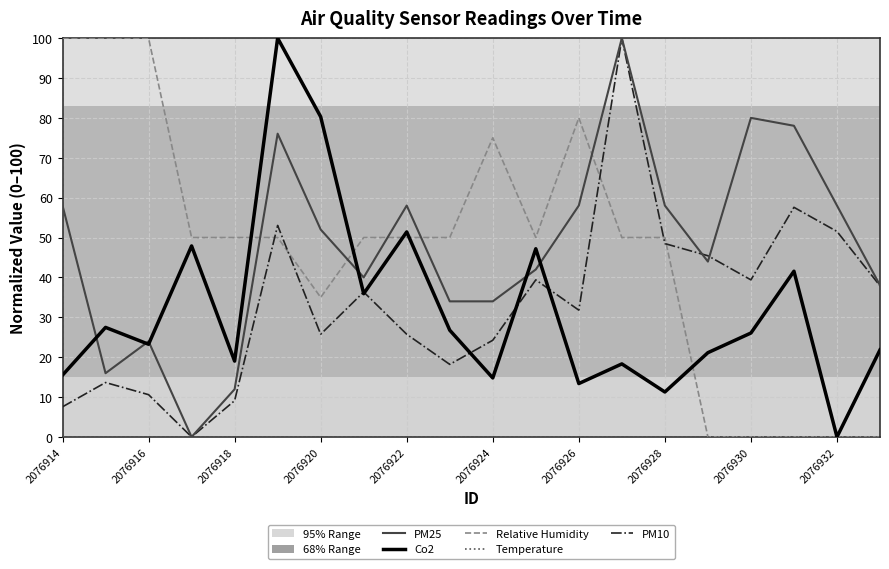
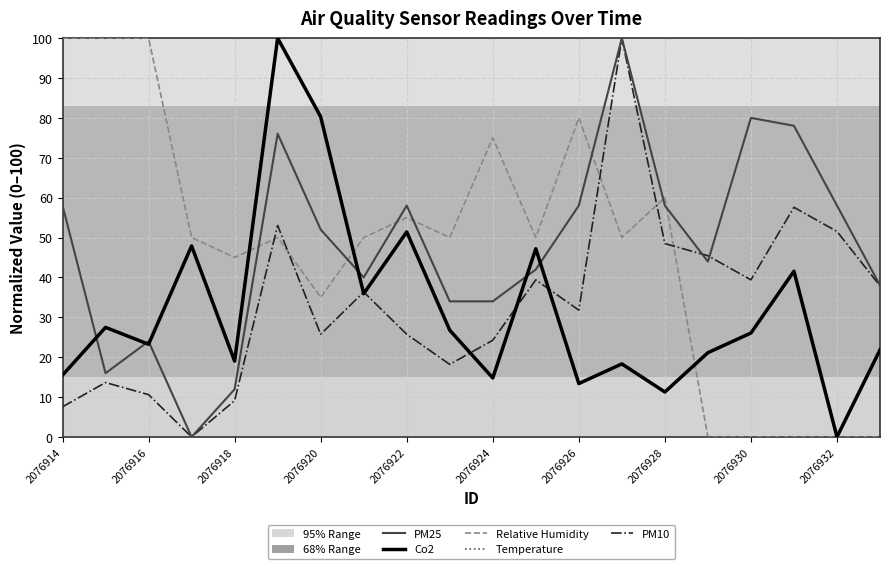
  {
    "Relative Humidity": {
      "2076914": 100,
      "2076916": 100,
-     "2076918": 50,
+     "2076918": 45,
      "2076920": 35,
-     "2076922": 50,
+     "2076922": 55,
      "2076924": 75,
      "2076926": 80,
-     "2076928": 50
+     "2076928": 60
    }
  }
